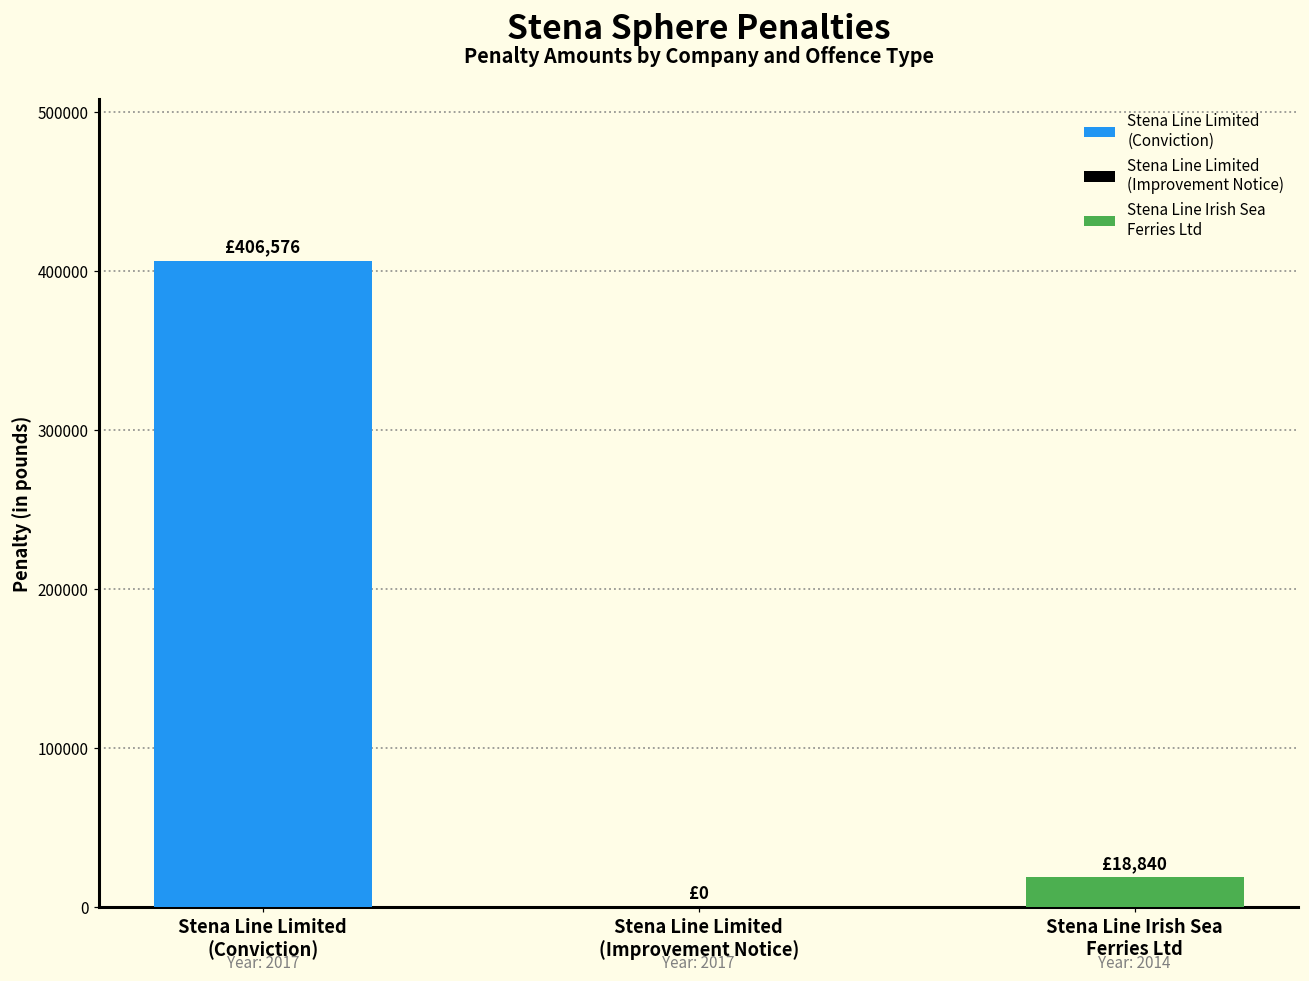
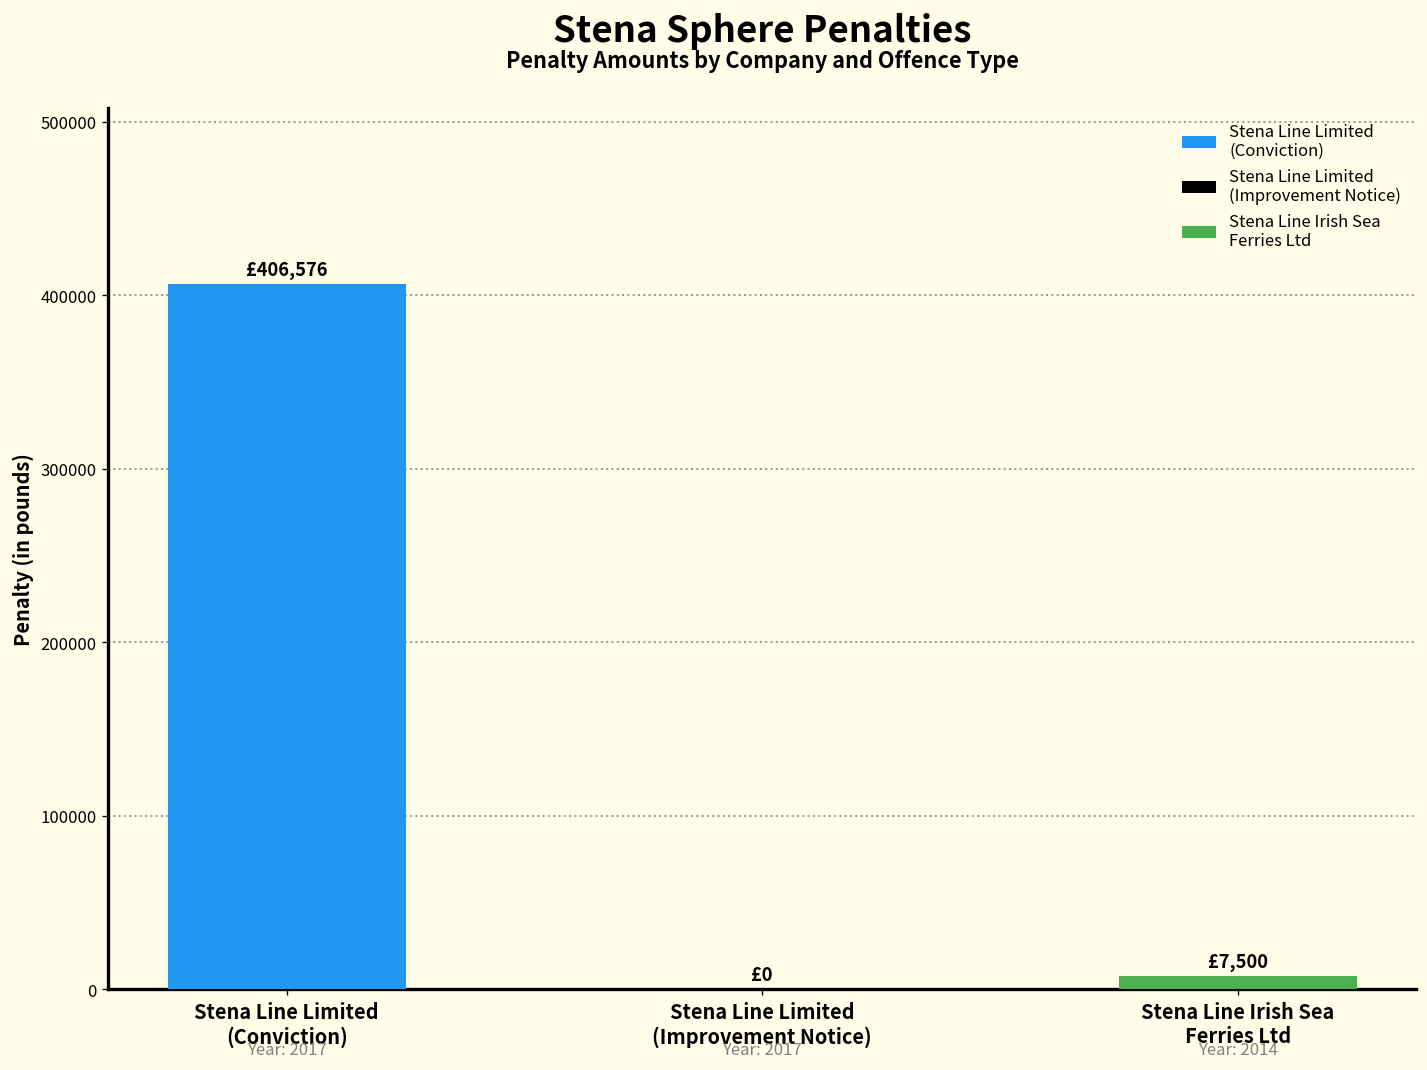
  {
    "Stena Line Limited (Conviction)": "£406,576",
    "Stena Line Limited (Improvement Notice)": "£0",
-   "Stena Line Irish Sea Ferries Ltd": "£18,840"
+   "Stena Line Irish Sea Ferries Ltd": "£7,500"
  }
